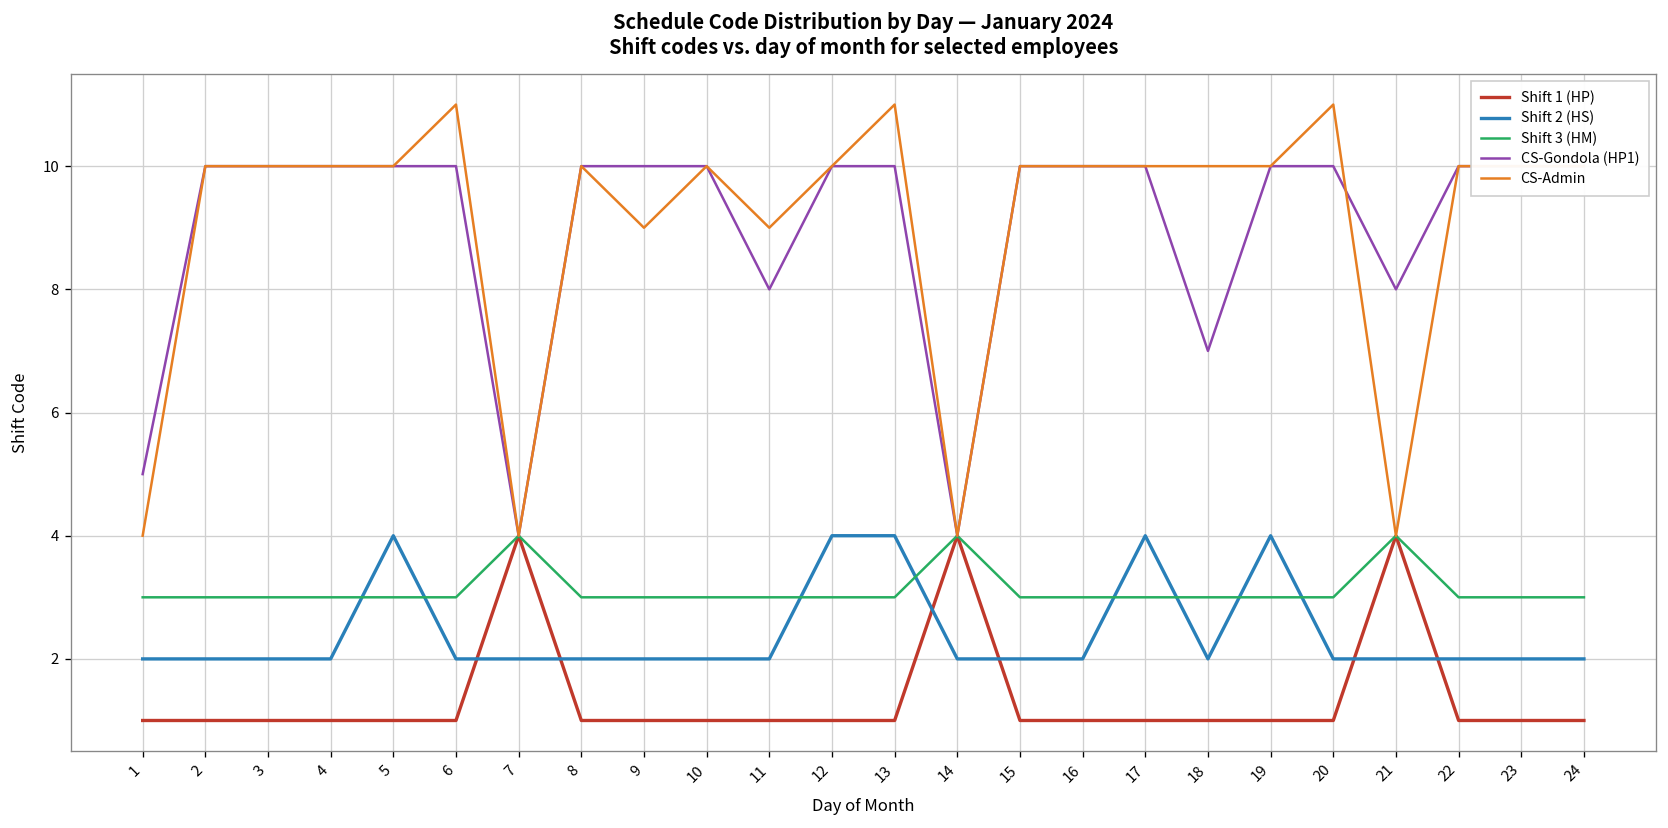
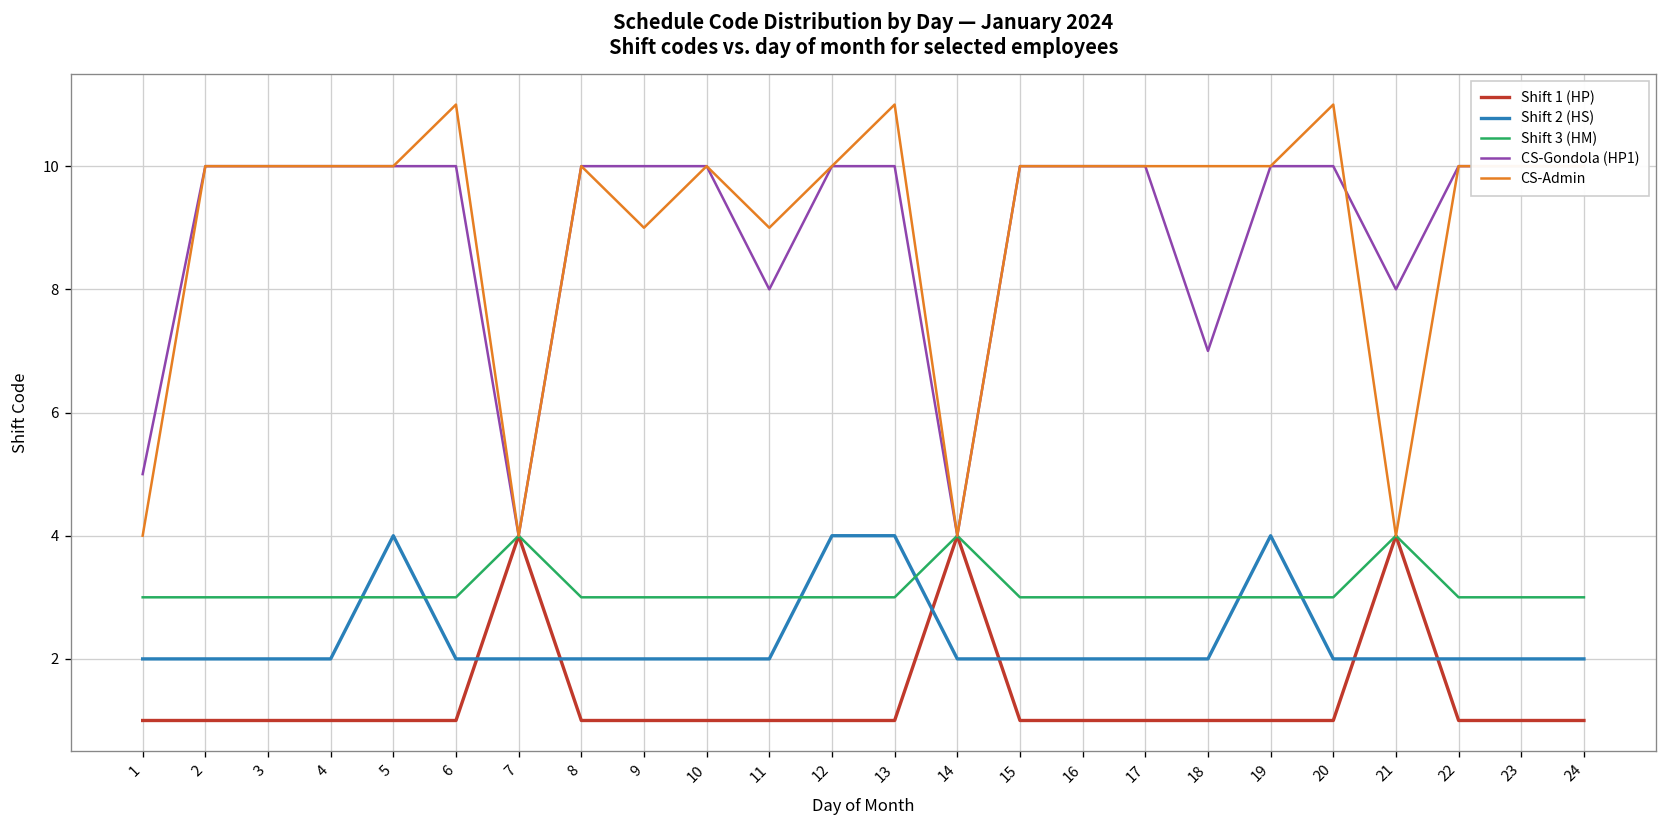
  {
    "Shift 1 (HP)": {
      "1": 1,
      "2": 1,
      "3": 1,
      "4": 1,
      "5": 1,
      "6": 1,
      "8": 1,
      "9": 1,
      "10": 1,
      "11": 1,
      "12": 1,
      "13": 1,
      "15": 1,
      "16": 1,
      "17": 1,
      "18": 1,
      "19": 1,
      "20": 1,
      "22": 1,
      "23": 1,
      "24": 1
    },
    "Shift 2 (HS)": {
      "1": 2,
      "2": 2,
      "3": 2,
      "4": 2,
      "5": 4,
      "6": 2,
      "7": 2,
      "8": 2,
      "9": 2,
      "10": 2,
      "11": 2,
      "12": 4,
      "13": 4,
      "14": 2,
      "15": 2,
      "16": 2,
-     "17": 4,
+     "17": 2,
      "18": 2,
      "19": 4,
      "20": 2,
      "21": 2,
      "22": 2,
      "23": 2,
      "24": 2
    },
    "Shift 3 (HM)": {
      "1": 3,
      "2": 3,
      "3": 3,
      "4": 3,
      "5": 3,
      "6": 3,
      "8": 3,
      "9": 3,
      "10": 3,
      "11": 3,
      "12": 3,
      "13": 3,
      "15": 3,
      "16": 3,
      "17": 3,
      "18": 3,
      "19": 3,
      "20": 3,
      "22": 3,
      "23": 3,
      "24": 3
    },
    "CS-Gondola (HP1)": {
      "1": 5,
      "6": 10,
      "9": 10,
      "11": 8,
      "13": 10,
      "18": 7,
      "20": 10,
      "21": 8
    },
    "CS-Admin": {
      "1": 4,
      "6": 11,
      "9": 9,
      "11": 9,
      "13": 11,
      "18": 10,
      "20": 11
    }
  }
